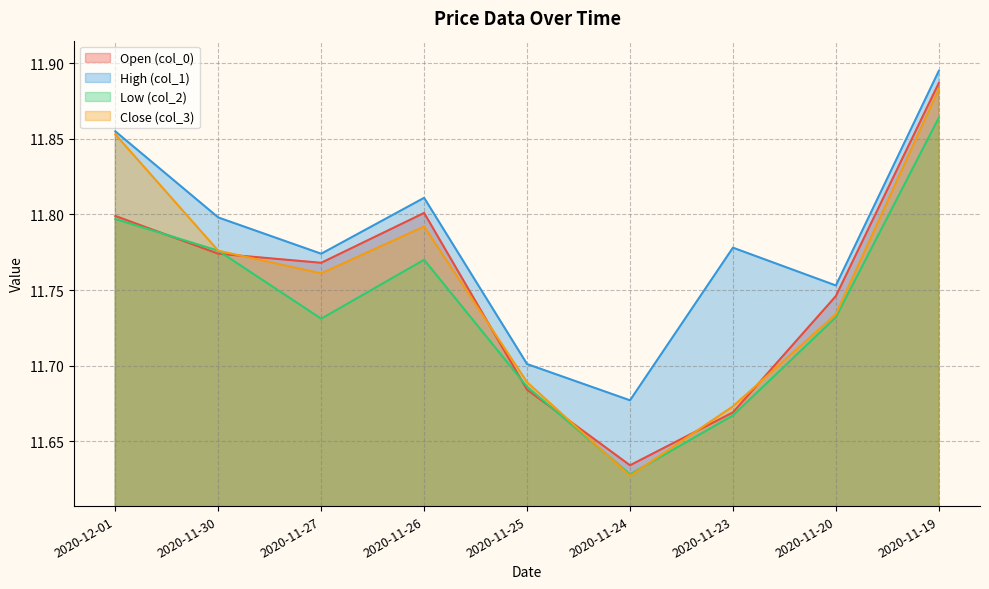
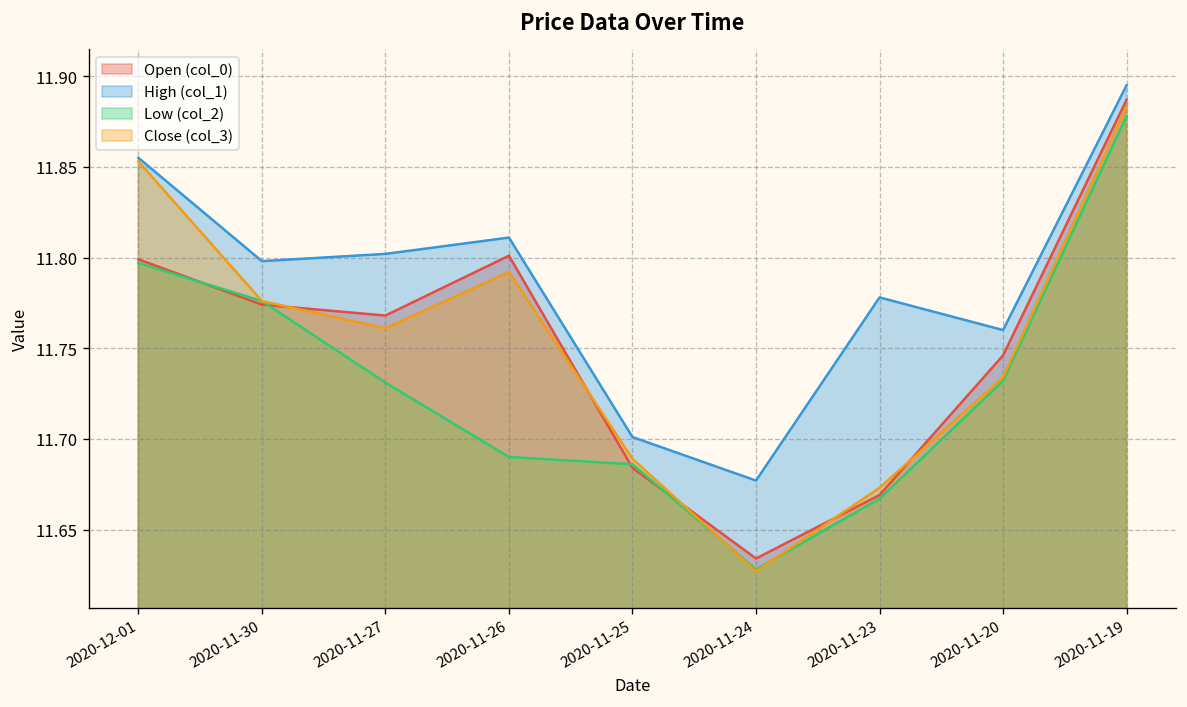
  {
    "High (col_1)": {
      "2020-12-01": 11.855,
      "2020-11-30": 11.798,
-     "2020-11-27": 11.774,
+     "2020-11-27": 11.802,
      "2020-11-26": 11.811,
      "2020-11-25": 11.701,
      "2020-11-24": 11.677,
      "2020-11-23": 11.778,
-     "2020-11-20": 11.753,
+     "2020-11-20": 11.760,
      "2020-11-19": 11.895
    },
    "Low (col_2)": {
      "2020-12-01": 11.797,
      "2020-11-27": 11.731,
-     "2020-11-26": 11.77,
+     "2020-11-26": 11.69,
      "2020-11-25": 11.686,
      "2020-11-23": 11.667,
      "2020-11-20": 11.732,
-     "2020-11-19": 11.864
+     "2020-11-19": 11.878
    }
  }
